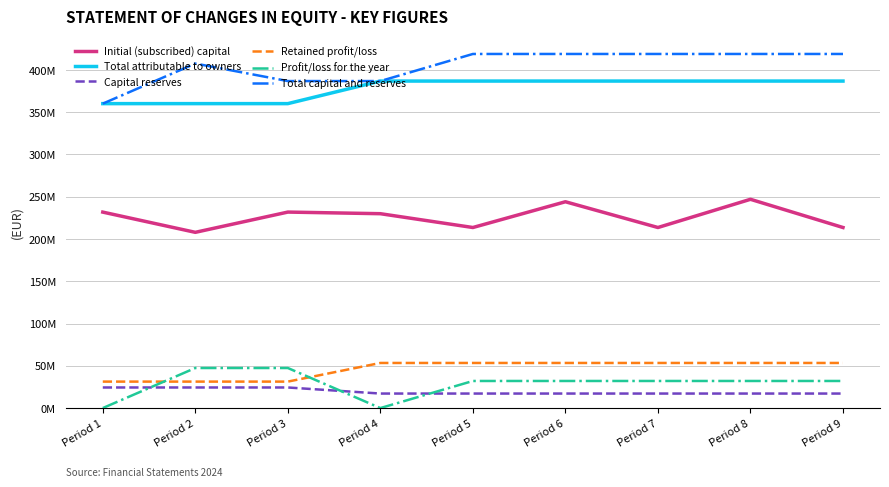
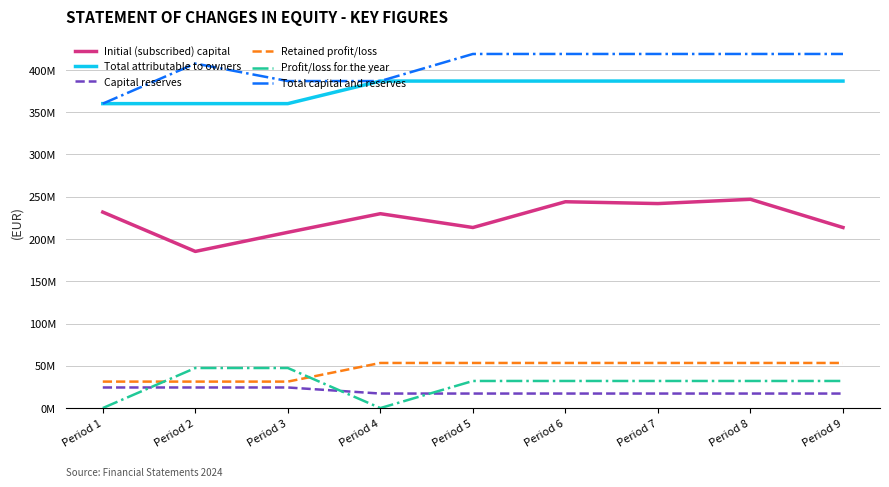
  {
    "Initial (subscribed) capital": {
      "Period 1": 230000000,
-     "Period 2": 210000000,
-     "Period 3": 230000000,
+     "Period 2": 190000000,
+     "Period 3": 210000000,
      "Period 4": 230000000,
      "Period 5": 210000000,
      "Period 6": 240000000,
-     "Period 7": 210000000,
+     "Period 7": 240000000,
      "Period 8": 250000000,
      "Period 9": 210000000
    },
    "Total attributable to owners": {
      "Period 2": 360000000,
      "Period 3": 360000000,
      "Period 5": 390000000,
      "Period 6": 390000000,
      "Period 7": 390000000,
      "Period 8": 390000000,
      "Period 9": 390000000
    },
    "Capital reserves": {
      "Period 1": 20000000,
      "Period 2": 20000000,
      "Period 3": 20000000,
      "Period 4": 20000000,
      "Period 5": 20000000,
      "Period 6": 20000000,
      "Period 7": 20000000,
      "Period 8": 20000000,
      "Period 9": 20000000
    },
    "Retained profit/loss": {
      "Period 1": 30000000,
      "Period 2": 30000000,
      "Period 3": 30000000,
      "Period 4": 50000000,
      "Period 5": 50000000,
      "Period 6": 50000000,
      "Period 7": 50000000,
      "Period 8": 50000000,
      "Period 9": 50000000
    },
    "Profit/loss for the year": {
      "Period 1": 0,
      "Period 2": 50000000,
      "Period 3": 50000000,
      "Period 4": 0,
      "Period 5": 30000000,
      "Period 6": 30000000,
      "Period 7": 30000000,
      "Period 8": 30000000,
      "Period 9": 30000000
    },
    "Total capital and reserves": {
      "Period 2": 410000000,
      "Period 3": 390000000,
      "Period 5": 420000000,
      "Period 6": 420000000,
      "Period 7": 420000000,
      "Period 8": 420000000,
      "Period 9": 420000000
    }
  }
